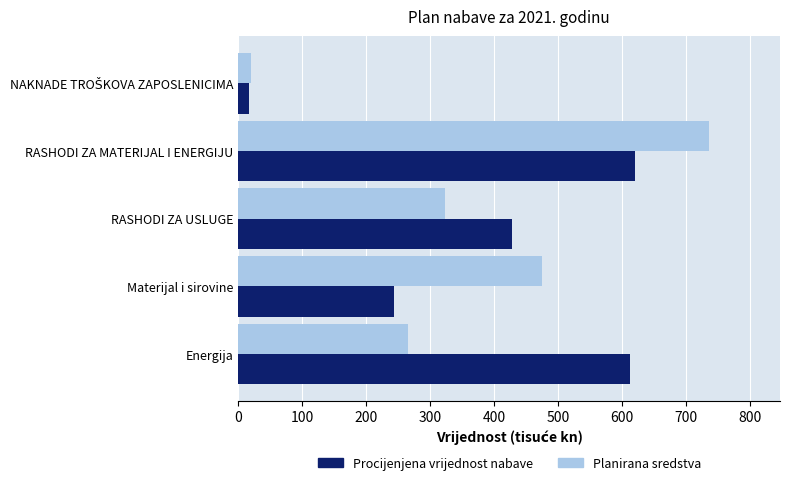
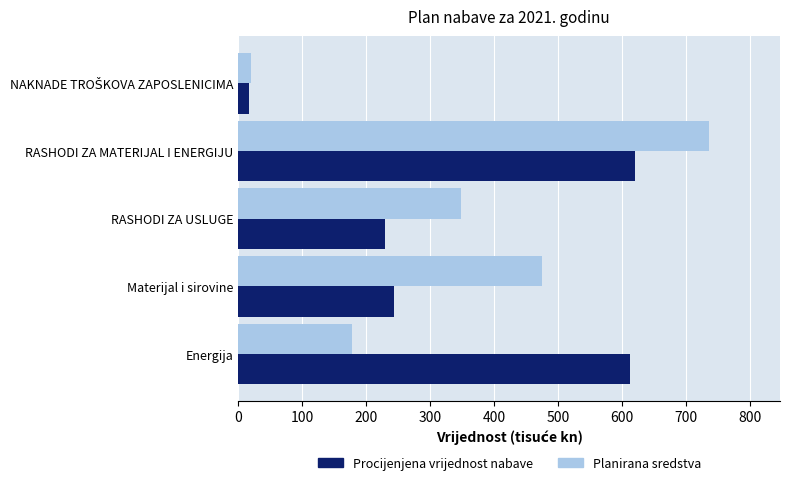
  {
    "Procijenjena vrijednost nabave": {
      "NAKNADE TROŠKOVA ZAPOSLENICIMA": 20,
      "RASHODI ZA MATERIJAL I ENERGIJU": 620,
-     "RASHODI ZA USLUGE": 430,
+     "RASHODI ZA USLUGE": 230,
      "Materijal i sirovine": 240,
      "Energija": 610
    },
    "Planirana sredstva": {
      "NAKNADE TROŠKOVA ZAPOSLENICIMA": 20,
      "RASHODI ZA MATERIJAL I ENERGIJU": 740,
-     "RASHODI ZA USLUGE": 320,
+     "RASHODI ZA USLUGE": 350,
      "Materijal i sirovine": 480,
-     "Energija": 270
+     "Energija": 180
    }
  }
